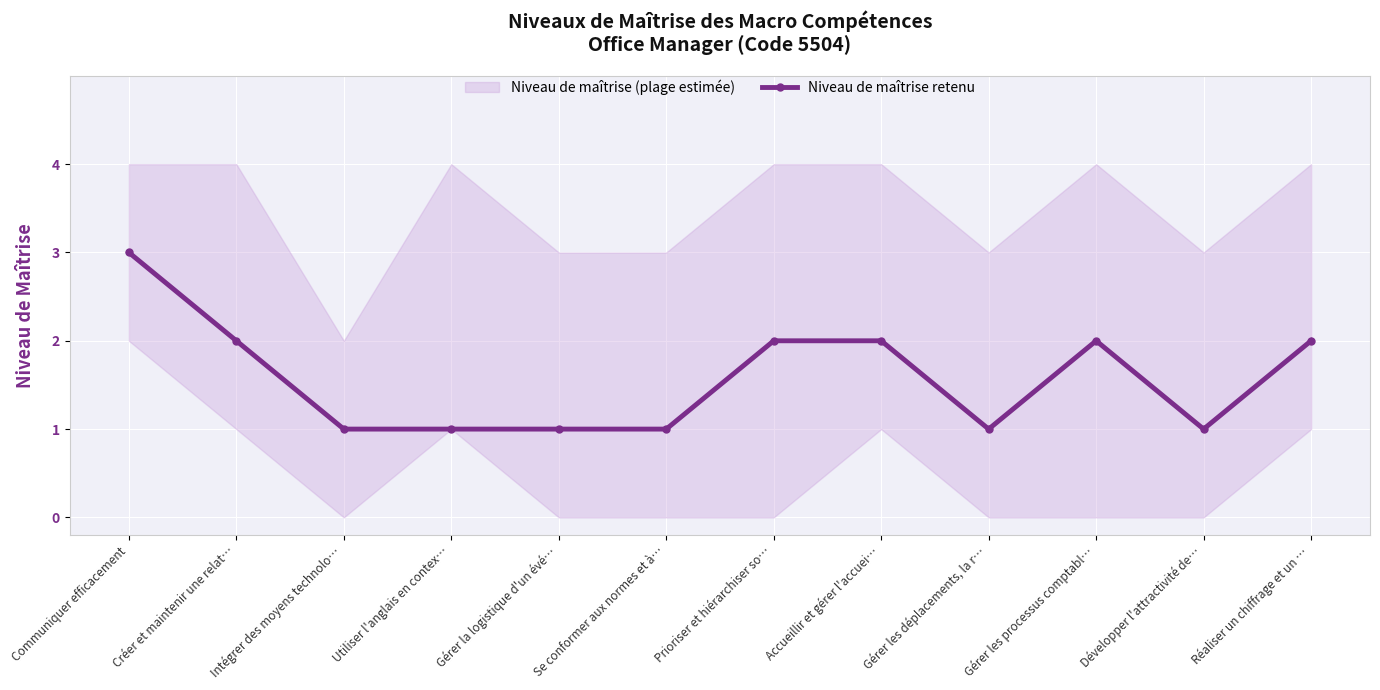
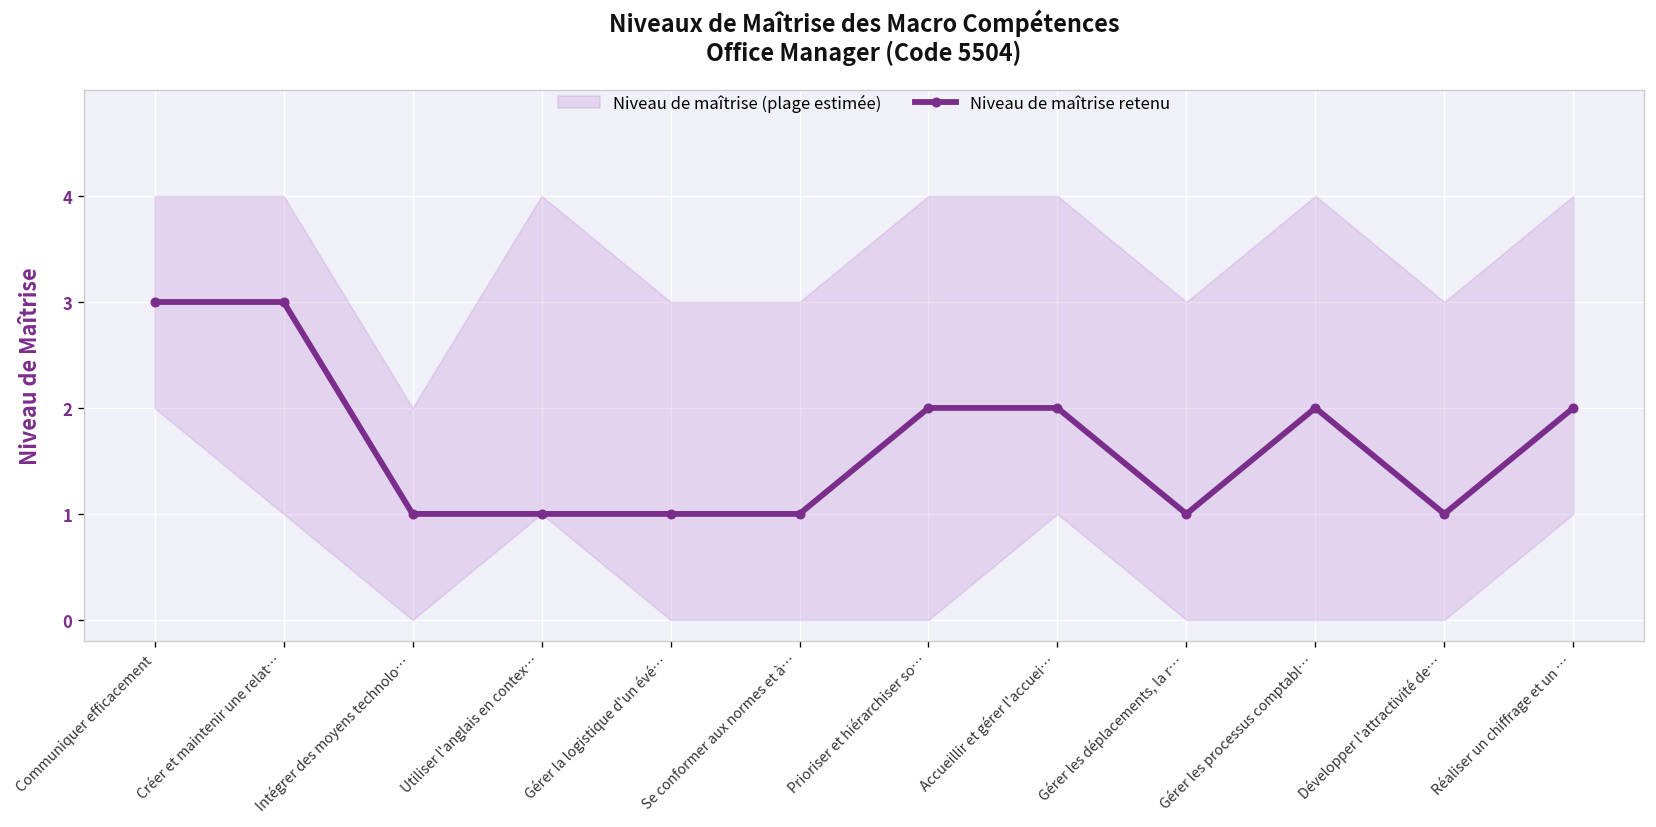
  {
    "Niveau de maîtrise retenu": {
      "Communiquer efficacement": 3,
-     "Créer et maintenir une relat…": 2,
+     "Créer et maintenir une relat…": 3,
      "Intégrer des moyens technolo…": 1,
      "Utiliser l'anglais en contex…": 1,
      "Gérer la logistique d'un évé…": 1,
      "Se conformer aux normes et à…": 1,
      "Prioriser et hiérarchiser so…": 2,
      "Accueillir et gérer l'accuei…": 2,
      "Gérer les déplacements, la r…": 1,
      "Gérer les processus comptabl…": 2,
      "Développer l'attractivité de…": 1,
      "Réaliser un chiffrage et un …": 2
    }
  }
